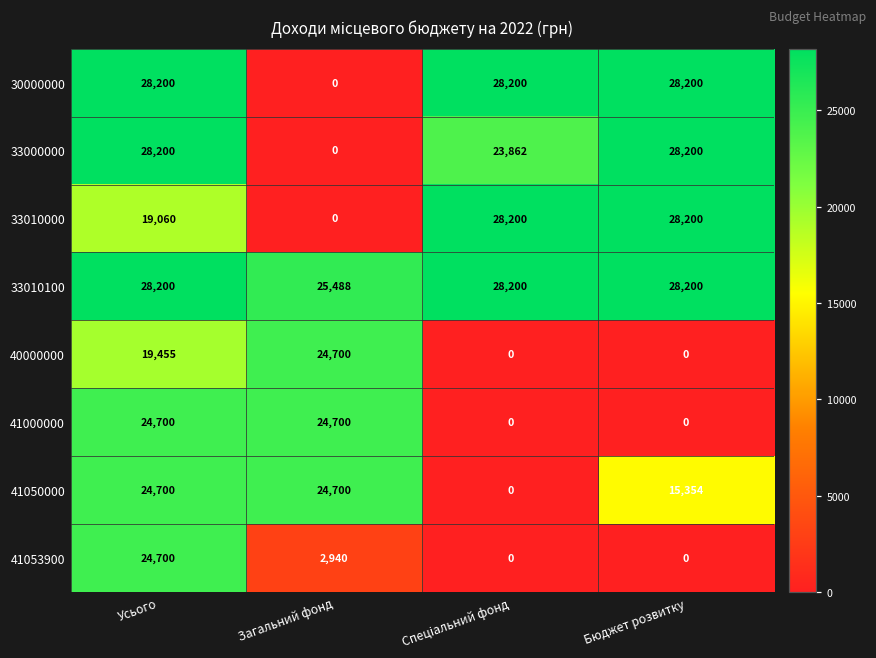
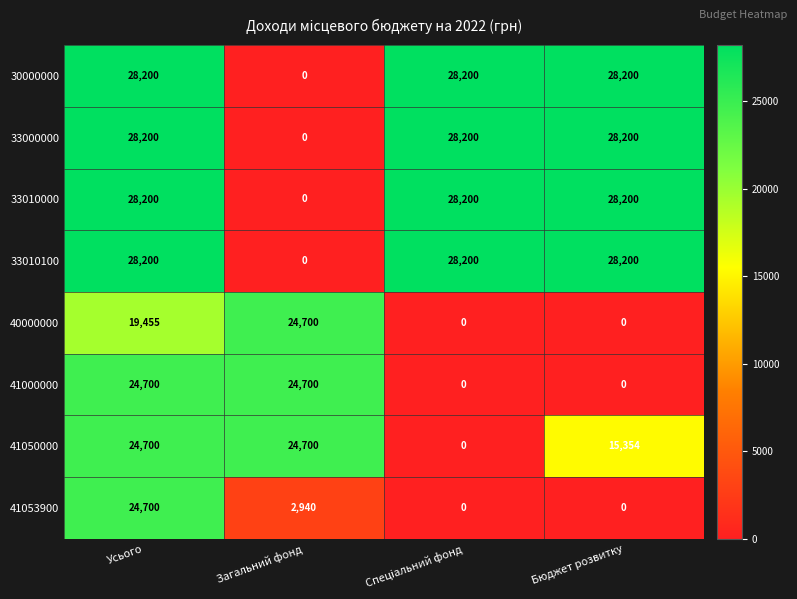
  {
    "30000000": {
      "Усього": "28,200",
      "Загальний фонд": "0",
      "Спеціальний фонд": "28,200",
      "Бюджет розвитку": "28,200"
    },
    "33000000": {
      "Усього": "28,200",
      "Загальний фонд": "0",
-     "Спеціальний фонд": "23,862",
+     "Спеціальний фонд": "28,200",
      "Бюджет розвитку": "28,200"
    },
    "33010000": {
-     "Усього": "19,060",
+     "Усього": "28,200",
      "Загальний фонд": "0",
      "Спеціальний фонд": "28,200",
      "Бюджет розвитку": "28,200"
    },
    "33010100": {
      "Усього": "28,200",
-     "Загальний фонд": "25,488",
+     "Загальний фонд": "0",
      "Спеціальний фонд": "28,200",
      "Бюджет розвитку": "28,200"
    },
    "40000000": {
      "Усього": "19,455",
      "Загальний фонд": "24,700",
      "Спеціальний фонд": "0",
      "Бюджет розвитку": "0"
    },
    "41000000": {
      "Усього": "24,700",
      "Загальний фонд": "24,700",
      "Спеціальний фонд": "0",
      "Бюджет розвитку": "0"
    },
    "41050000": {
      "Усього": "24,700",
      "Загальний фонд": "24,700",
      "Спеціальний фонд": "0",
      "Бюджет розвитку": "15,354"
    },
    "41053900": {
      "Усього": "24,700",
      "Загальний фонд": "2,940",
      "Спеціальний фонд": "0",
      "Бюджет розвитку": "0"
    }
  }
